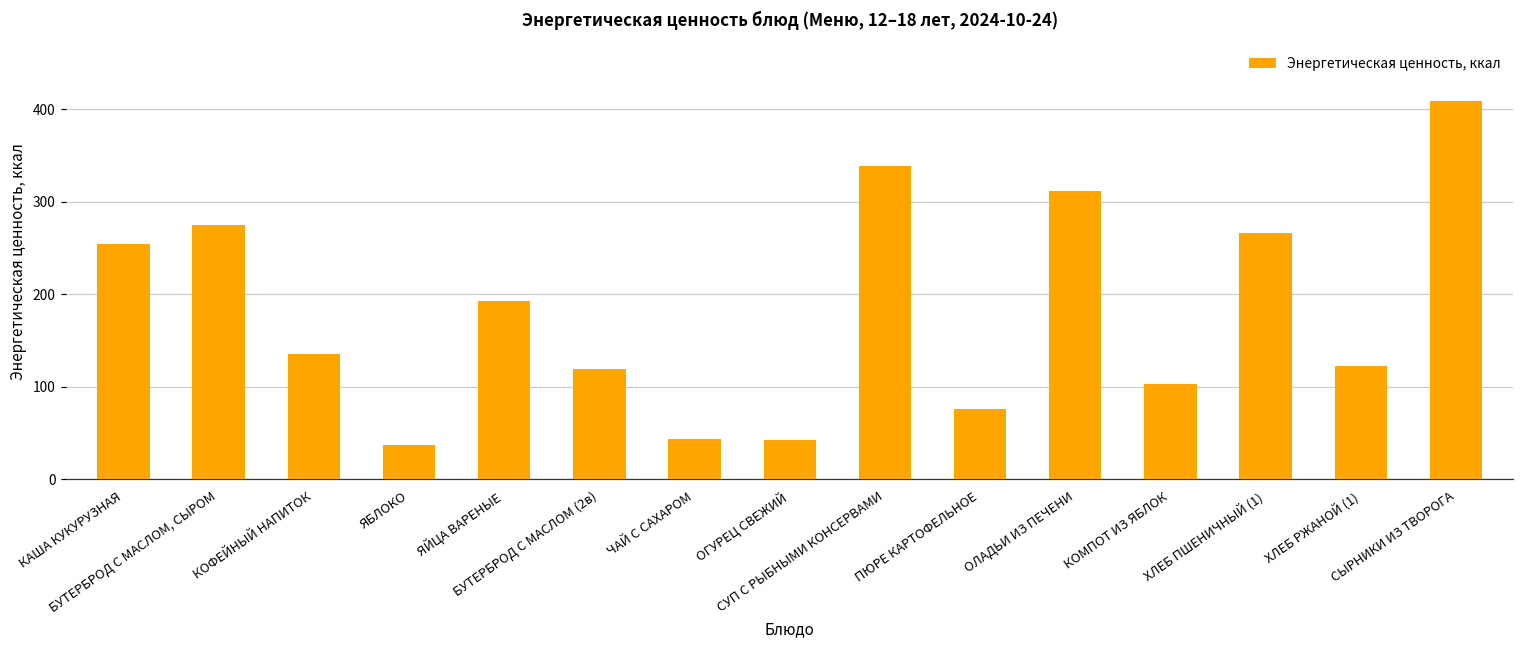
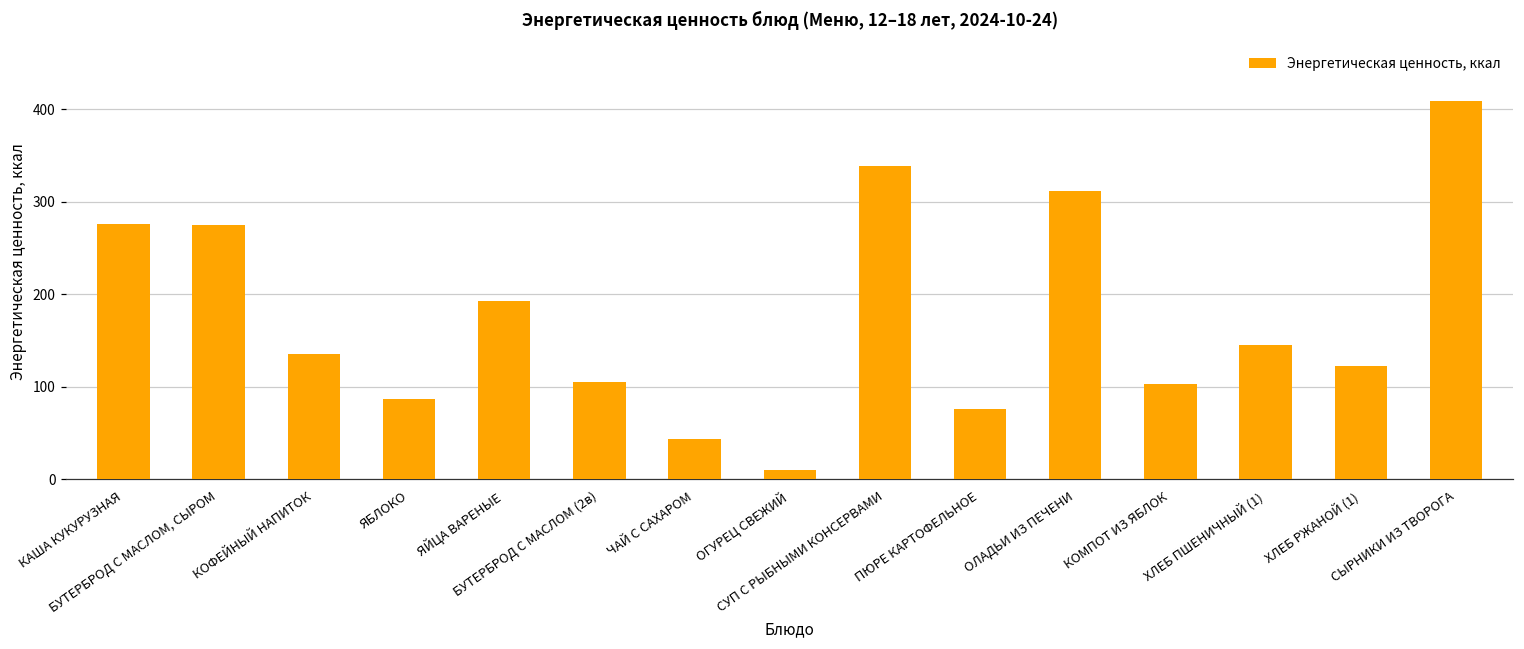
  {
-   "КАША КУКУРУЗНАЯ": 250,
+   "КАША КУКУРУЗНАЯ": 280,
    "БУТЕРБРОД С МАСЛОМ, СЫРОМ": 270,
    "КОФЕЙНЫЙ НАПИТОК": 140,
-   "ЯБЛОКО": 40,
+   "ЯБЛОКО": 90,
    "ЯЙЦА ВАРЕНЫЕ": 190,
-   "БУТЕРБРОД С МАСЛОМ (2в)": 120,
+   "БУТЕРБРОД С МАСЛОМ (2в)": 110,
    "ЧАЙ С САХАРОМ": 40,
-   "ОГУРЕЦ СВЕЖИЙ": 40,
+   "ОГУРЕЦ СВЕЖИЙ": 10,
    "СУП С РЫБНЫМИ КОНСЕРВАМИ": 340,
    "ПЮРЕ КАРТОФЕЛЬНОЕ": 80,
    "ОЛАДЬИ ИЗ ПЕЧЕНИ": 310,
    "КОМПОТ ИЗ ЯБЛОК": 100,
-   "ХЛЕБ ПШЕНИЧНЫЙ (1)": 270,
+   "ХЛЕБ ПШЕНИЧНЫЙ (1)": 150,
    "ХЛЕБ РЖАНОЙ (1)": 120,
    "СЫРНИКИ ИЗ ТВОРОГА": 410
  }
